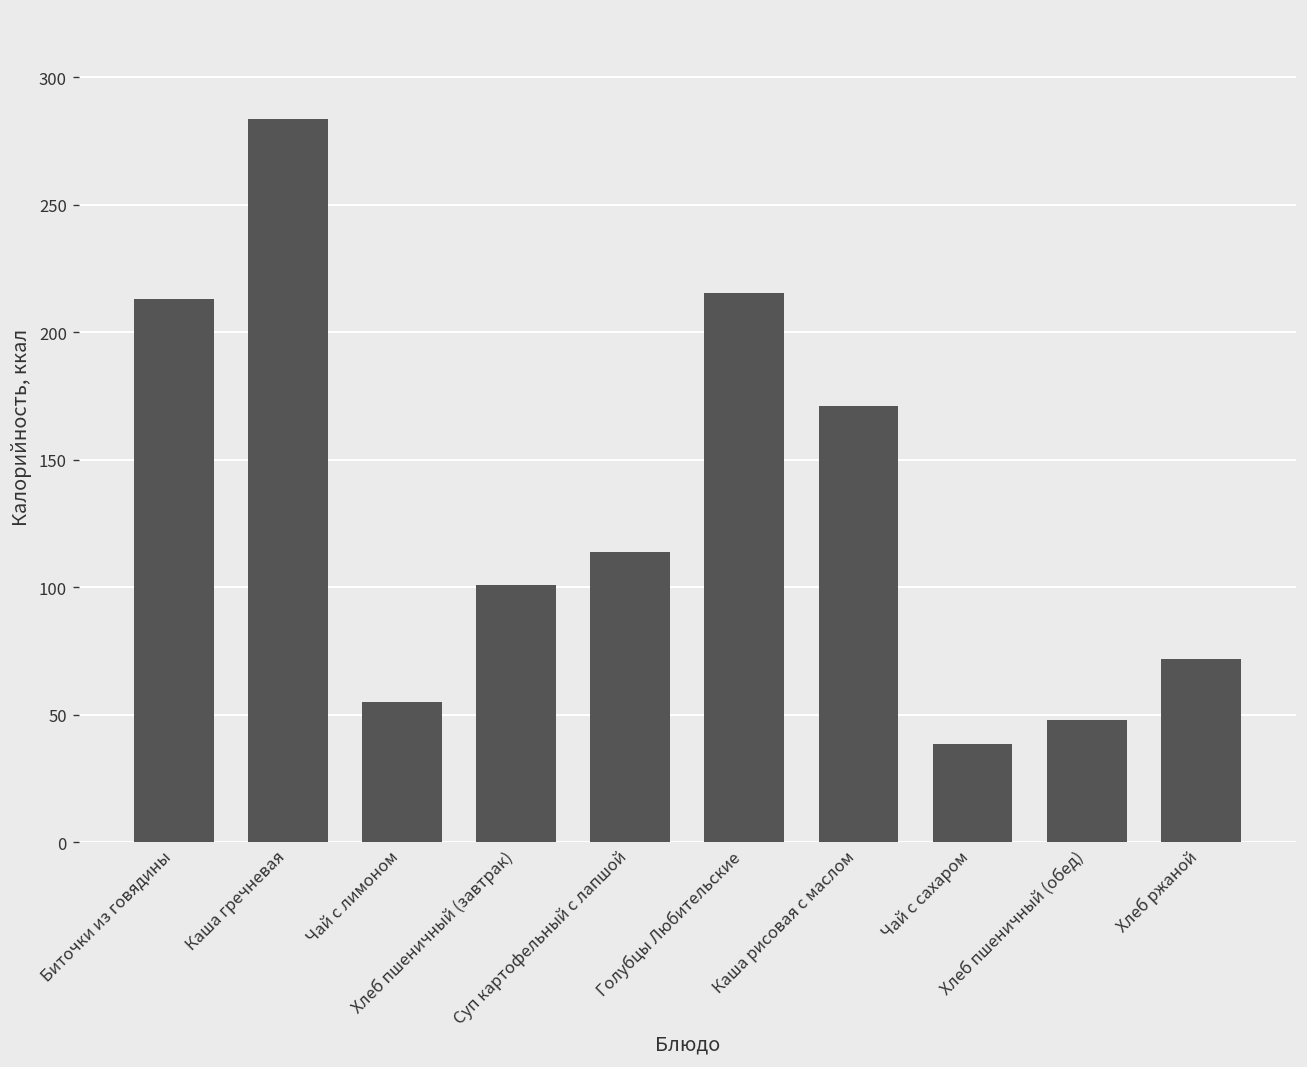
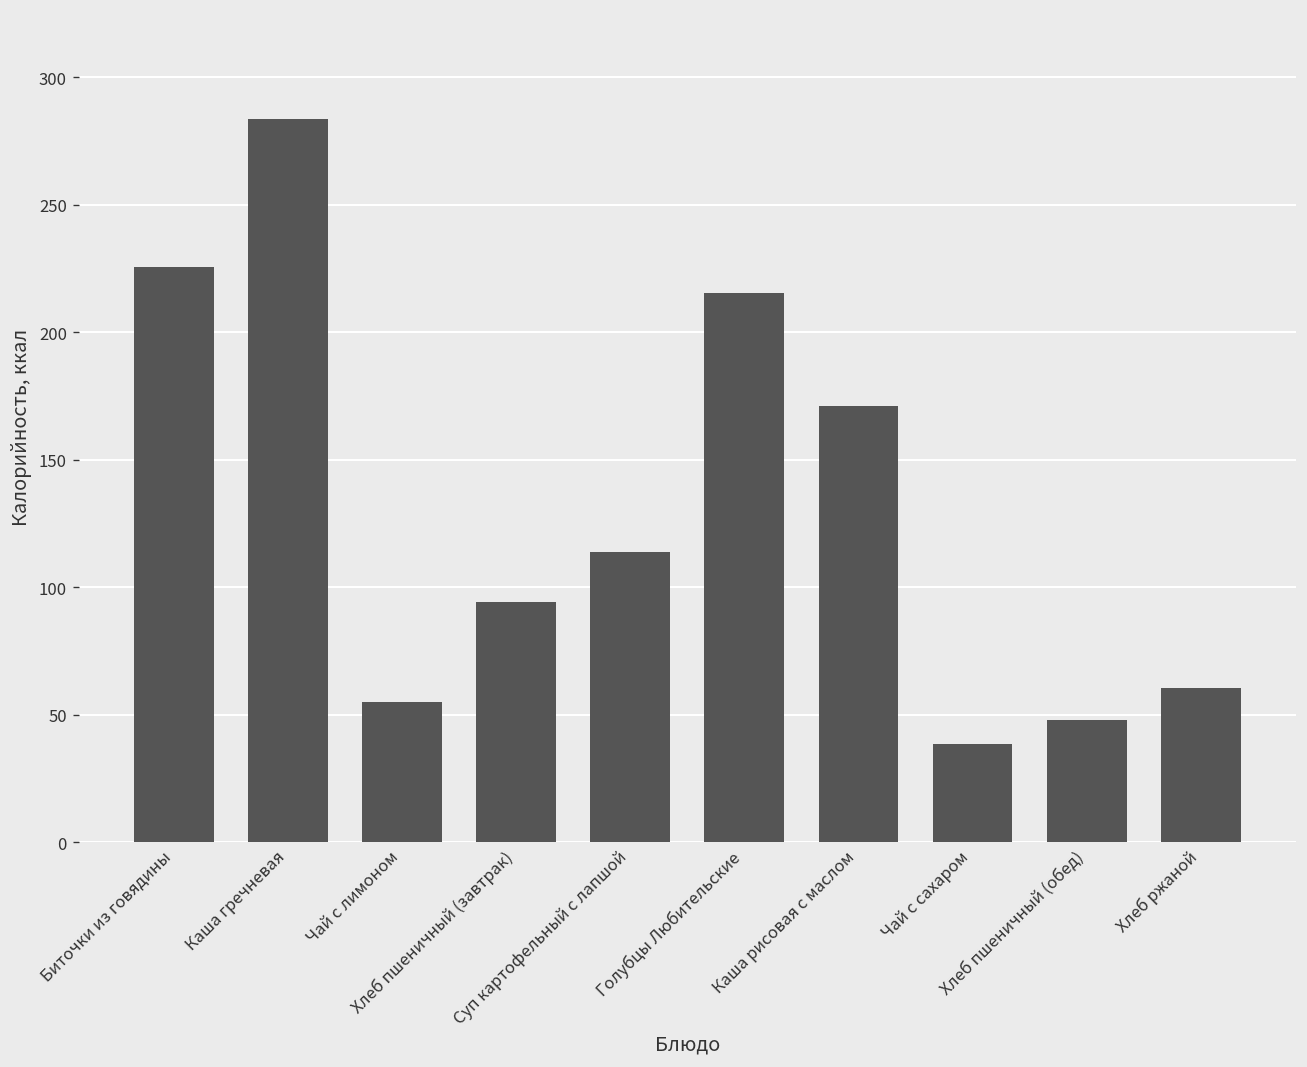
  {
-   "Биточки из говядины": 213,
+   "Биточки из говядины": 226,
    "Каша гречневая": 284,
    "Чай с лимоном": 55,
-   "Хлеб пшеничный (завтрак)": 101,
+   "Хлеб пшеничный (завтрак)": 94,
    "Суп картофельный с лапшой": 114,
    "Голубцы Любительские": 215,
    "Каша рисовая с маслом": 171,
    "Чай с сахаром": 38,
    "Хлеб пшеничный (обед)": 48,
-   "Хлеб ржаной": 72
+   "Хлеб ржаной": 60
  }
